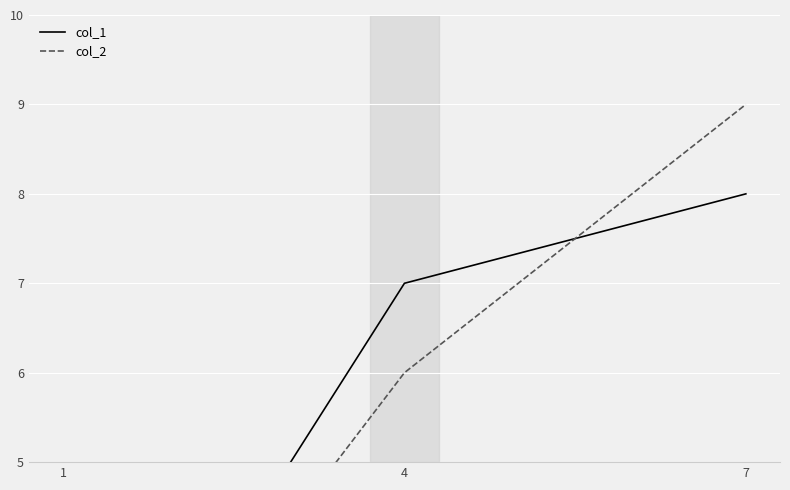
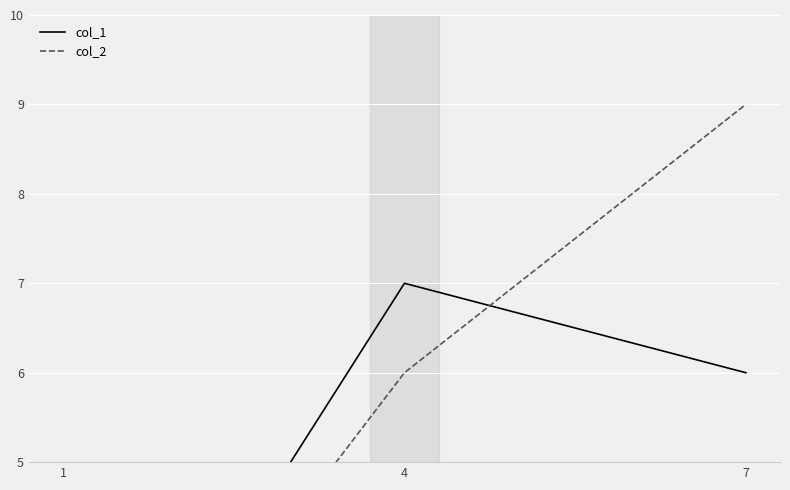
  {
    "col_1": {
      "4": 7,
-     "7": 8
+     "7": 6
    },
    "col_2": {
      "4": 6,
      "7": 9
    }
  }
